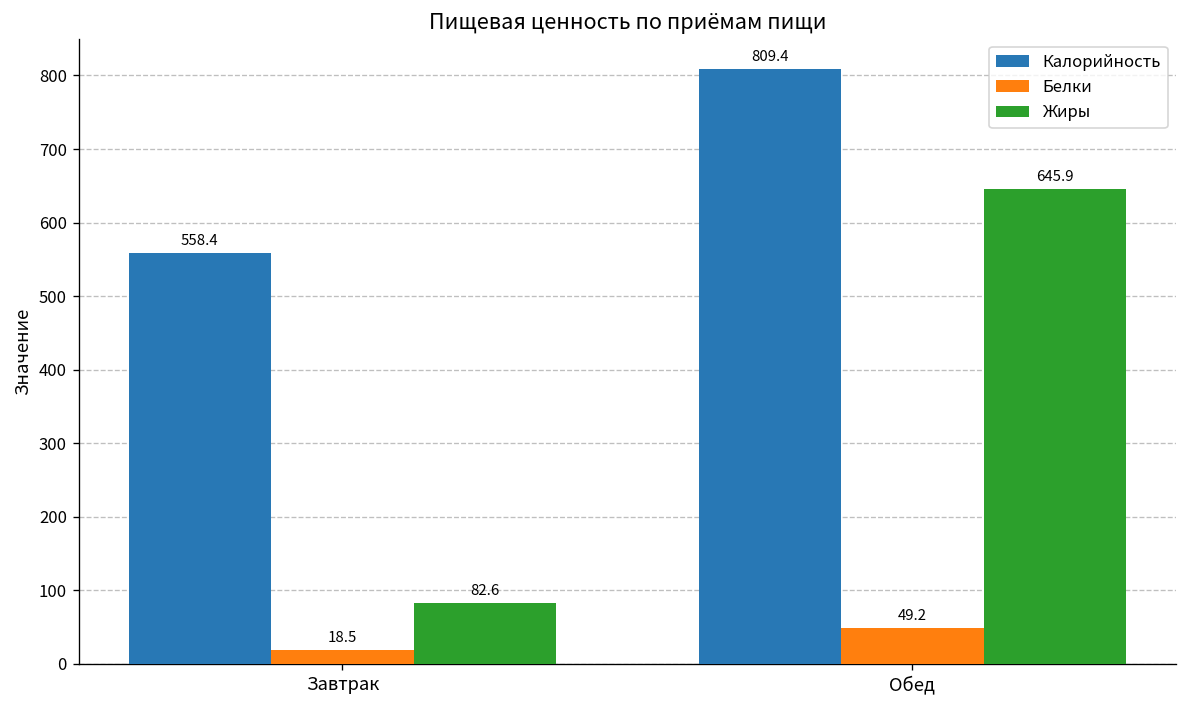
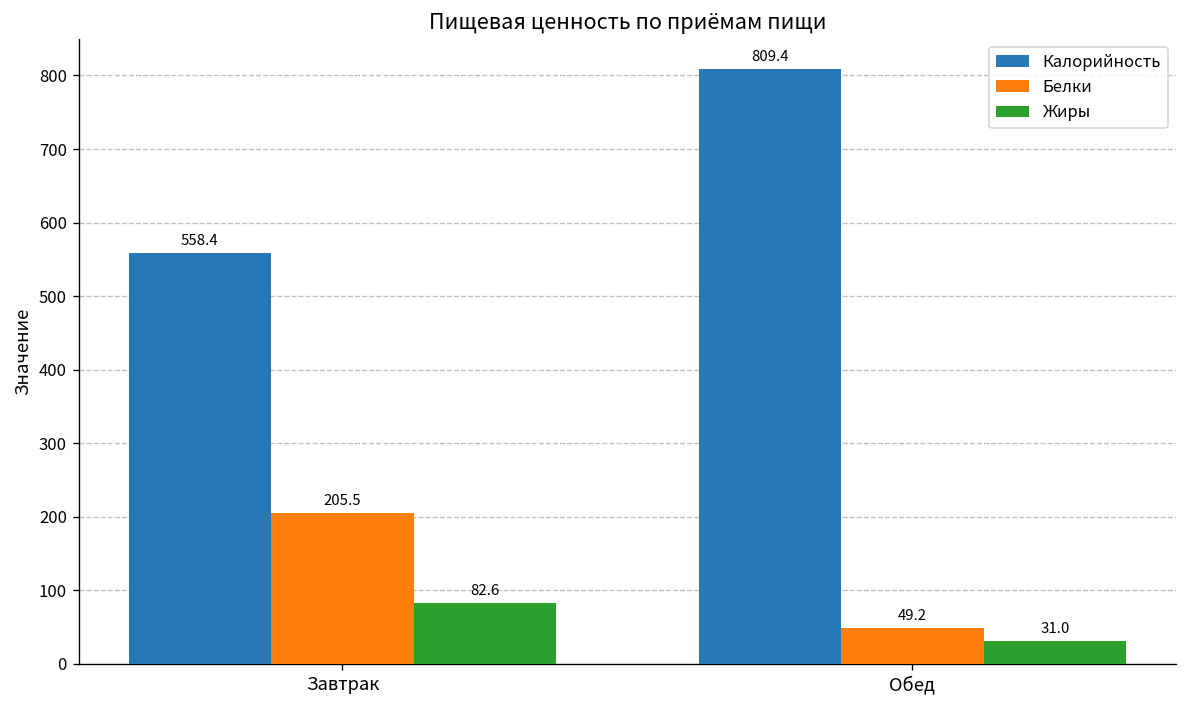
  {
    "Калорийность": {
      "Завтрак": 558.4,
      "Обед": 809.4
    },
    "Белки": {
-     "Завтрак": 18.5,
+     "Завтрак": 205.5,
      "Обед": 49.2
    },
    "Жиры": {
      "Завтрак": 82.6,
-     "Обед": 645.9
+     "Обед": 31.0
    }
  }
